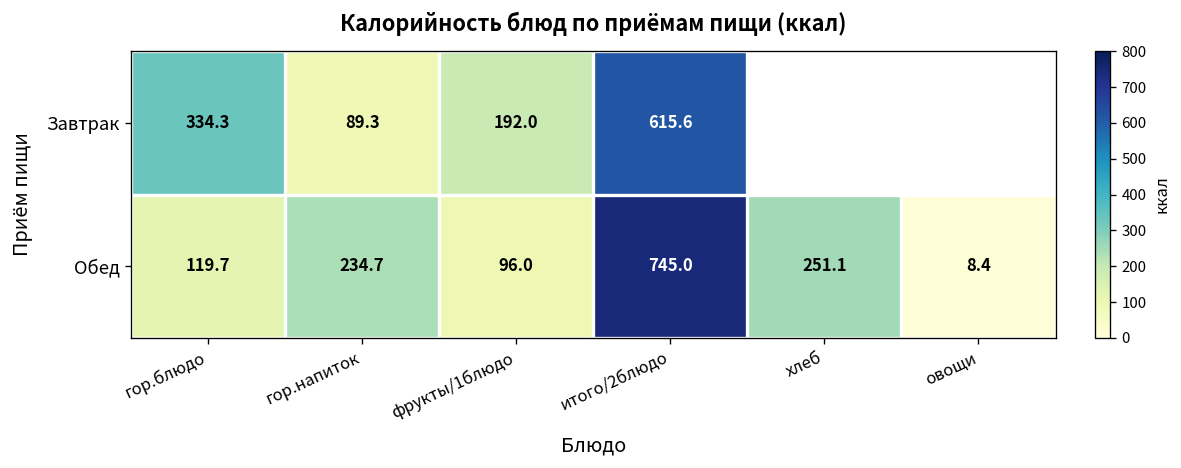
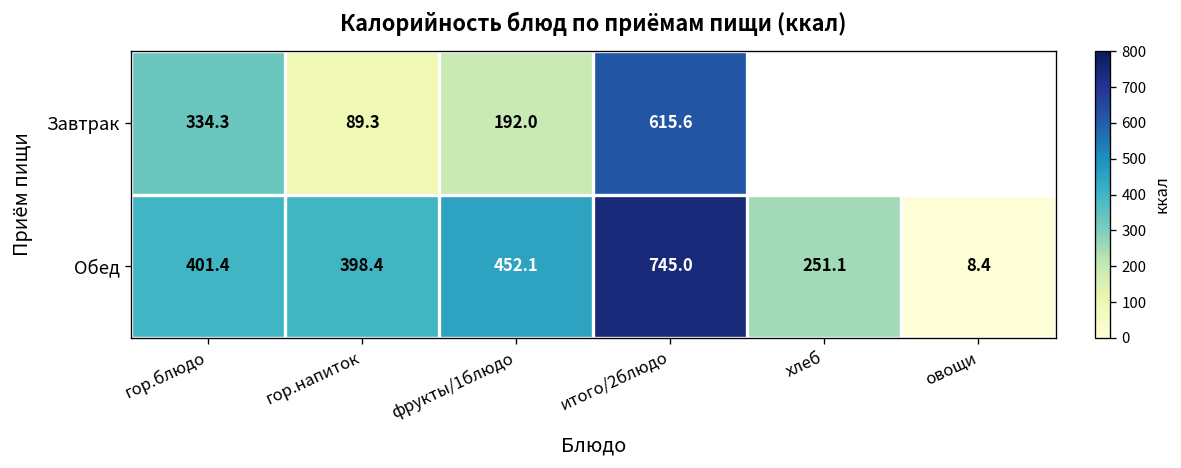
  {
    "Завтрак": {
      "гор.блюдо": 334.3,
      "гор.напиток": 89.3,
      "фрукты/1блюдо": 192.0,
      "итого/2блюдо": 615.6
    },
    "Обед": {
-     "гор.блюдо": 119.7,
-     "гор.напиток": 234.7,
-     "фрукты/1блюдо": 96.0,
+     "гор.блюдо": 401.4,
+     "гор.напиток": 398.4,
+     "фрукты/1блюдо": 452.1,
      "итого/2блюдо": 745.0,
      "хлеб": 251.1,
      "овощи": 8.4
    }
  }
